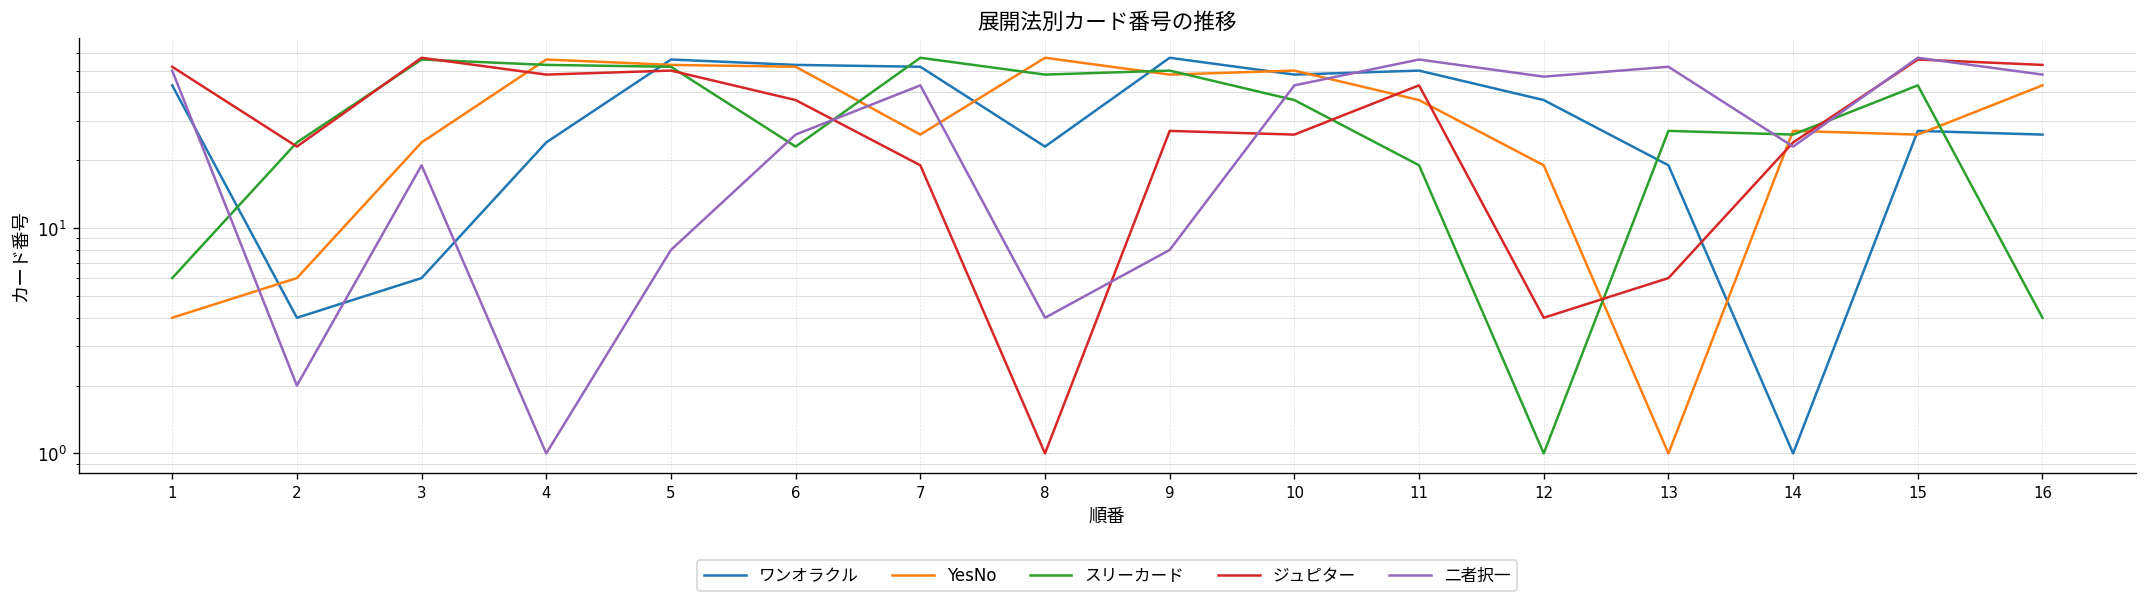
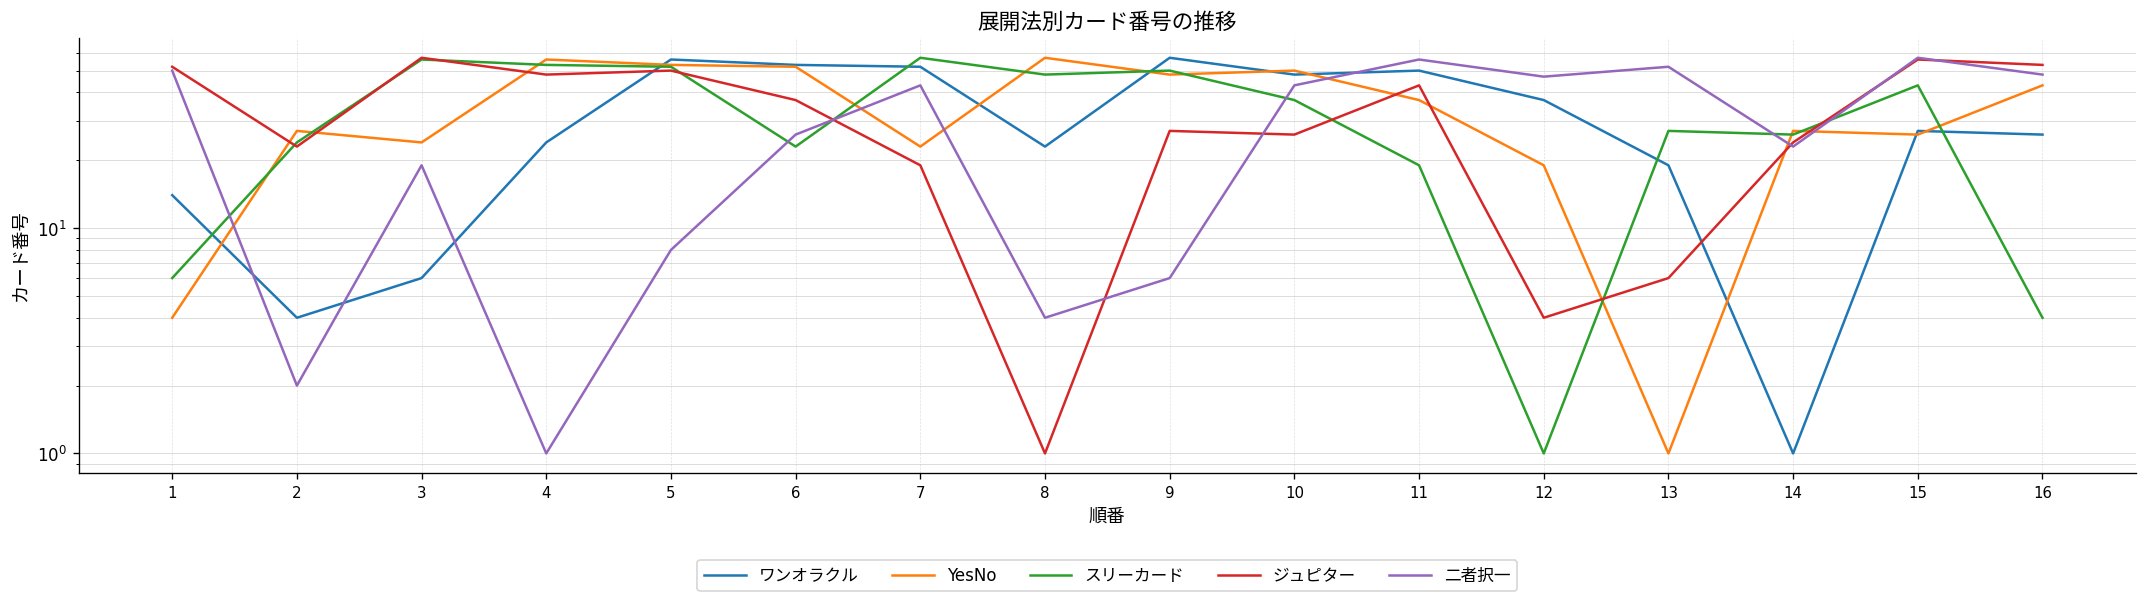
  {
    "ワンオラクル": {
-     "1": 43,
+     "1": 14,
      "2": 4,
      "3": 6,
      "4": 24,
      "5": 56,
      "7": 52,
      "8": 23,
      "9": 57,
      "10": 48,
      "11": 50,
      "12": 37,
      "13": 19,
      "14": 1,
      "15": 27,
      "16": 26
    },
    "YesNo": {
      "1": 4.0,
-     "2": 6.0,
+     "2": 27,
      "3": 24,
      "4": 56,
-     "7": 26,
+     "7": 23,
      "8": 57,
      "9": 48,
      "10": 50,
      "11": 37,
      "12": 19,
      "13": 1.0,
      "14": 27,
      "15": 26,
      "16": 43
    },
    "スリーカード": {
      "1": 6.0,
      "2": 24,
      "4": 53,
      "6": 23,
      "7": 57,
      "8": 48,
      "9": 50,
      "10": 37,
      "11": 19,
      "12": 1.0,
      "13": 27,
      "14": 26,
      "15": 43,
      "16": 4.0
    },
    "ジュピター": {
      "1": 52,
      "2": 23,
      "4": 48,
      "5": 50,
      "6": 37,
      "7": 19,
      "8": 1.0,
      "9": 27,
      "10": 26,
      "11": 43,
      "12": 4.0,
      "13": 6.0,
      "14": 24,
      "16": 53
    },
    "二者択一": {
      "1": 50,
      "2": 2.0,
      "3": 19,
      "4": 1.0,
      "5": 8.0,
      "6": 26,
      "7": 43,
      "8": 4.0,
-     "9": 8.0,
+     "9": 6.0,
      "10": 43,
      "11": 56,
      "12": 47,
      "13": 52,
      "14": 23,
      "16": 48
    }
  }
